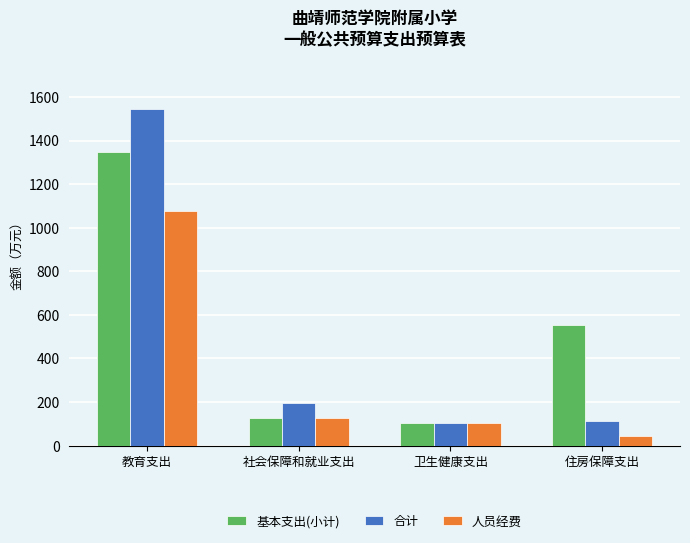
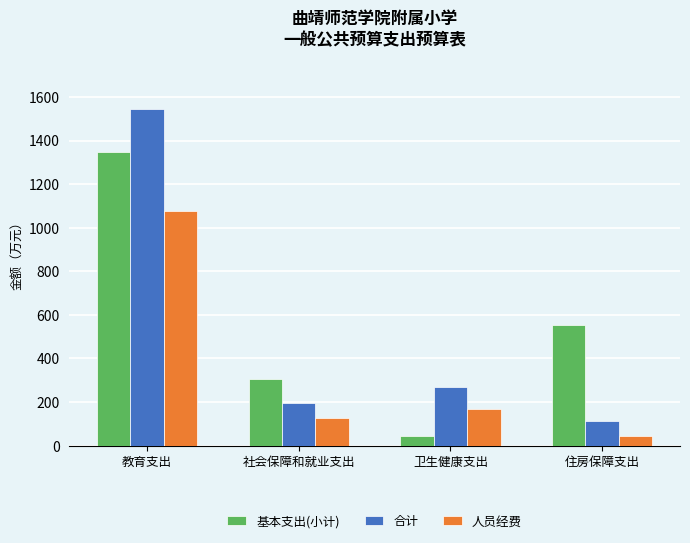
  {
    "基本支出(小计)": {
      "教育支出": 1350,
-     "社会保障和就业支出": 130,
-     "卫生健康支出": 100,
+     "社会保障和就业支出": 310,
+     "卫生健康支出": 40,
      "住房保障支出": 550
    },
    "合计": {
      "教育支出": 1550,
      "社会保障和就业支出": 200,
-     "卫生健康支出": 100,
+     "卫生健康支出": 270,
      "住房保障支出": 110
    },
    "人员经费": {
      "教育支出": 1080,
      "社会保障和就业支出": 130,
-     "卫生健康支出": 100,
+     "卫生健康支出": 170,
      "住房保障支出": 40
    }
  }
